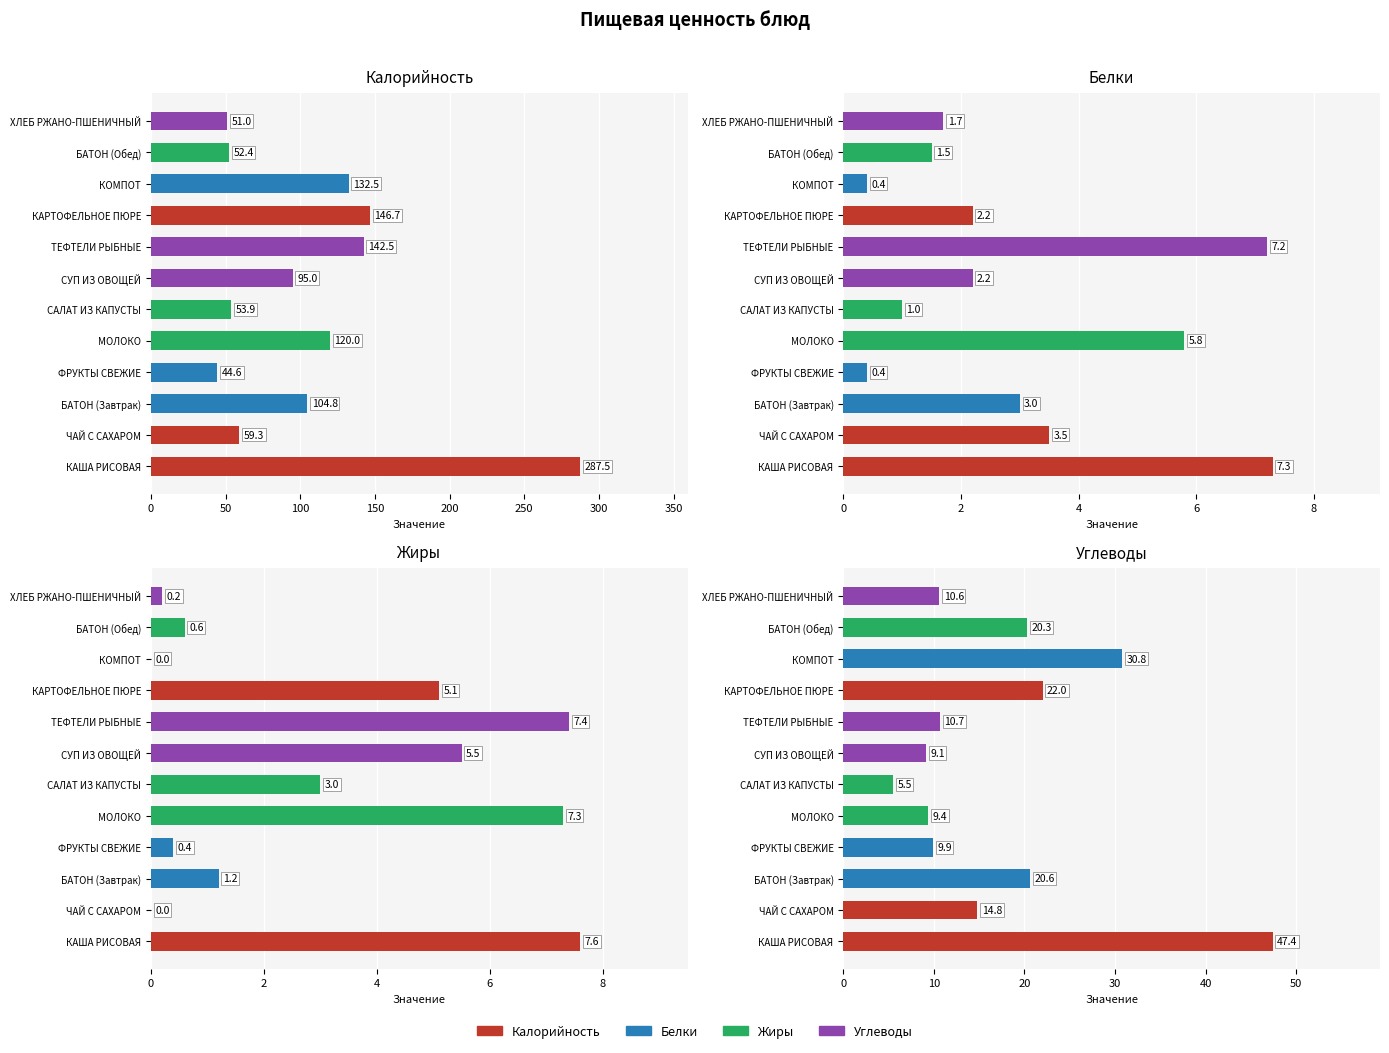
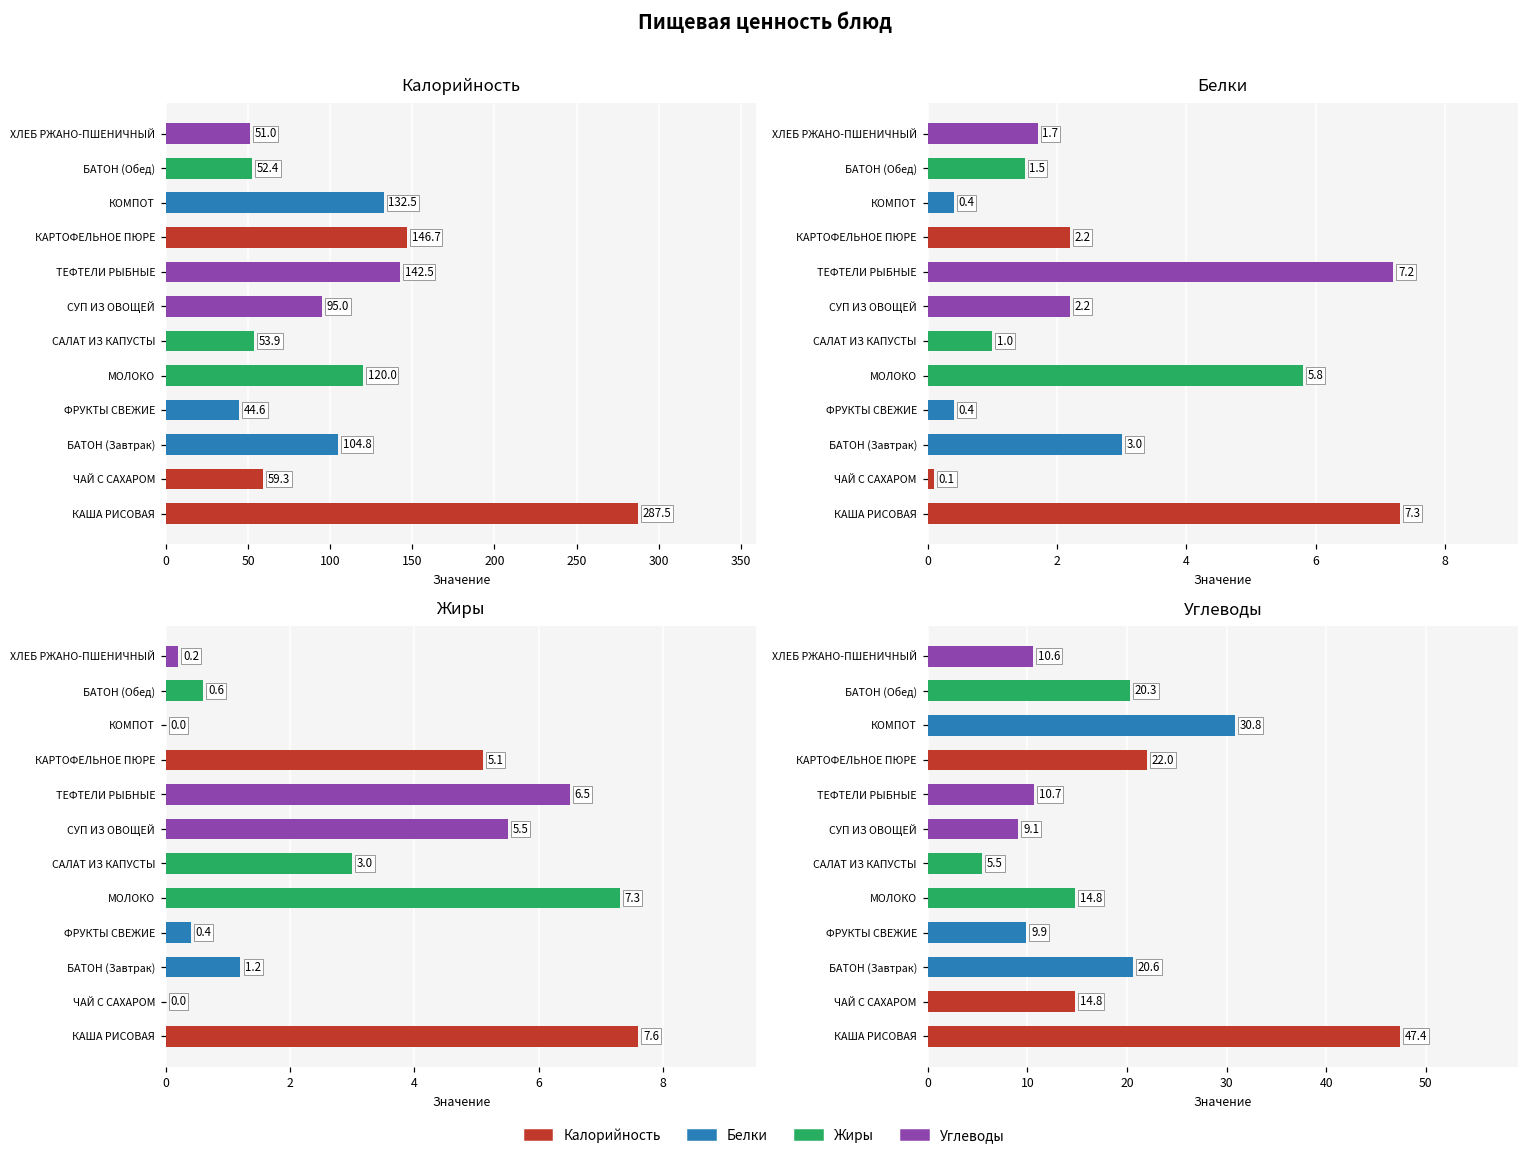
  {
    "Белки": {
-     "ЧАЙ С САХАРОМ": 3.5
+     "ЧАЙ С САХАРОМ": 0.1
    },
    "Жиры": {
-     "ТЕФТЕЛИ РЫБНЫЕ": 7.4
+     "ТЕФТЕЛИ РЫБНЫЕ": 6.5
    },
    "Углеводы": {
-     "МОЛОКО": 9.4
+     "МОЛОКО": 14.8
    }
  }
